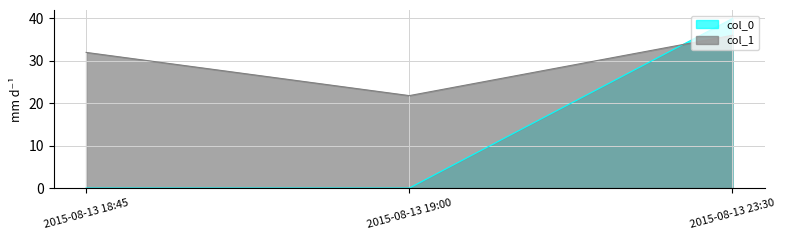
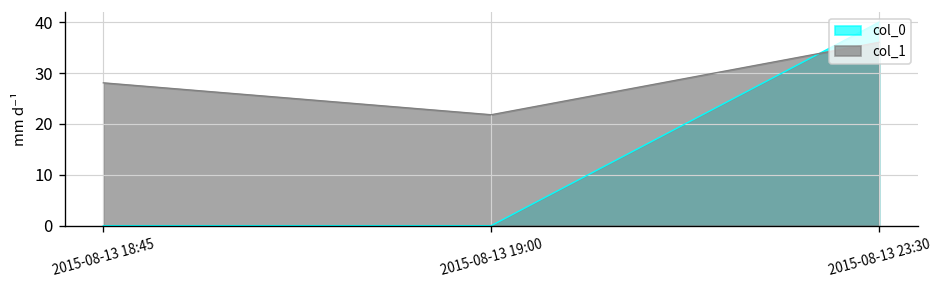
  {
    "col_0": {
      "2015-08-13 18:45": 0,
      "2015-08-13 19:00": 0
    },
    "col_1": {
-     "2015-08-13 18:45": 32,
+     "2015-08-13 18:45": 28,
      "2015-08-13 19:00": 22
    }
  }
